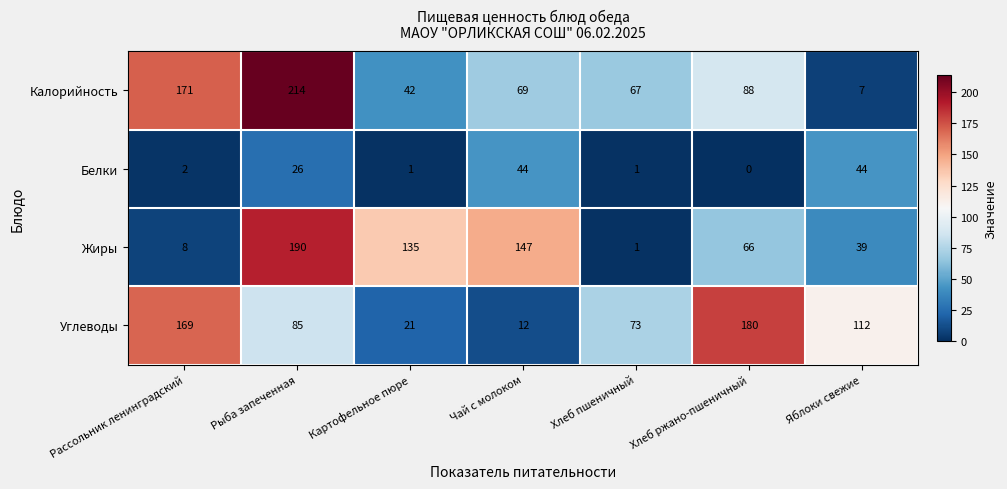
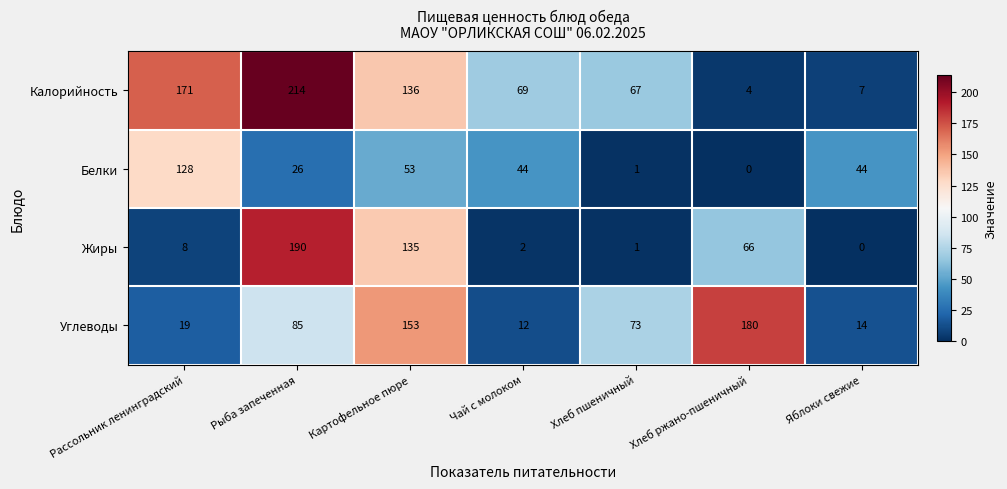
  {
    "Калорийность": {
      "Рассольник ленинградский": 171,
      "Рыба запеченная": 214,
-     "Картофельное пюре": 42,
+     "Картофельное пюре": 136,
      "Чай с молоком": 69,
      "Хлеб пшеничный": 67,
-     "Хлеб ржано-пшеничный": 88,
+     "Хлеб ржано-пшеничный": 4,
      "Яблоки свежие": 7
    },
    "Белки": {
-     "Рассольник ленинградский": 2,
+     "Рассольник ленинградский": 128,
      "Рыба запеченная": 26,
-     "Картофельное пюре": 1,
+     "Картофельное пюре": 53,
      "Чай с молоком": 44,
      "Хлеб пшеничный": 1,
      "Хлеб ржано-пшеничный": 0,
      "Яблоки свежие": 44
    },
    "Жиры": {
      "Рассольник ленинградский": 8,
      "Рыба запеченная": 190,
      "Картофельное пюре": 135,
-     "Чай с молоком": 147,
+     "Чай с молоком": 2,
      "Хлеб пшеничный": 1,
      "Хлеб ржано-пшеничный": 66,
-     "Яблоки свежие": 39
+     "Яблоки свежие": 0
    },
    "Углеводы": {
-     "Рассольник ленинградский": 169,
+     "Рассольник ленинградский": 19,
      "Рыба запеченная": 85,
-     "Картофельное пюре": 21,
+     "Картофельное пюре": 153,
      "Чай с молоком": 12,
      "Хлеб пшеничный": 73,
      "Хлеб ржано-пшеничный": 180,
-     "Яблоки свежие": 112
+     "Яблоки свежие": 14
    }
  }
